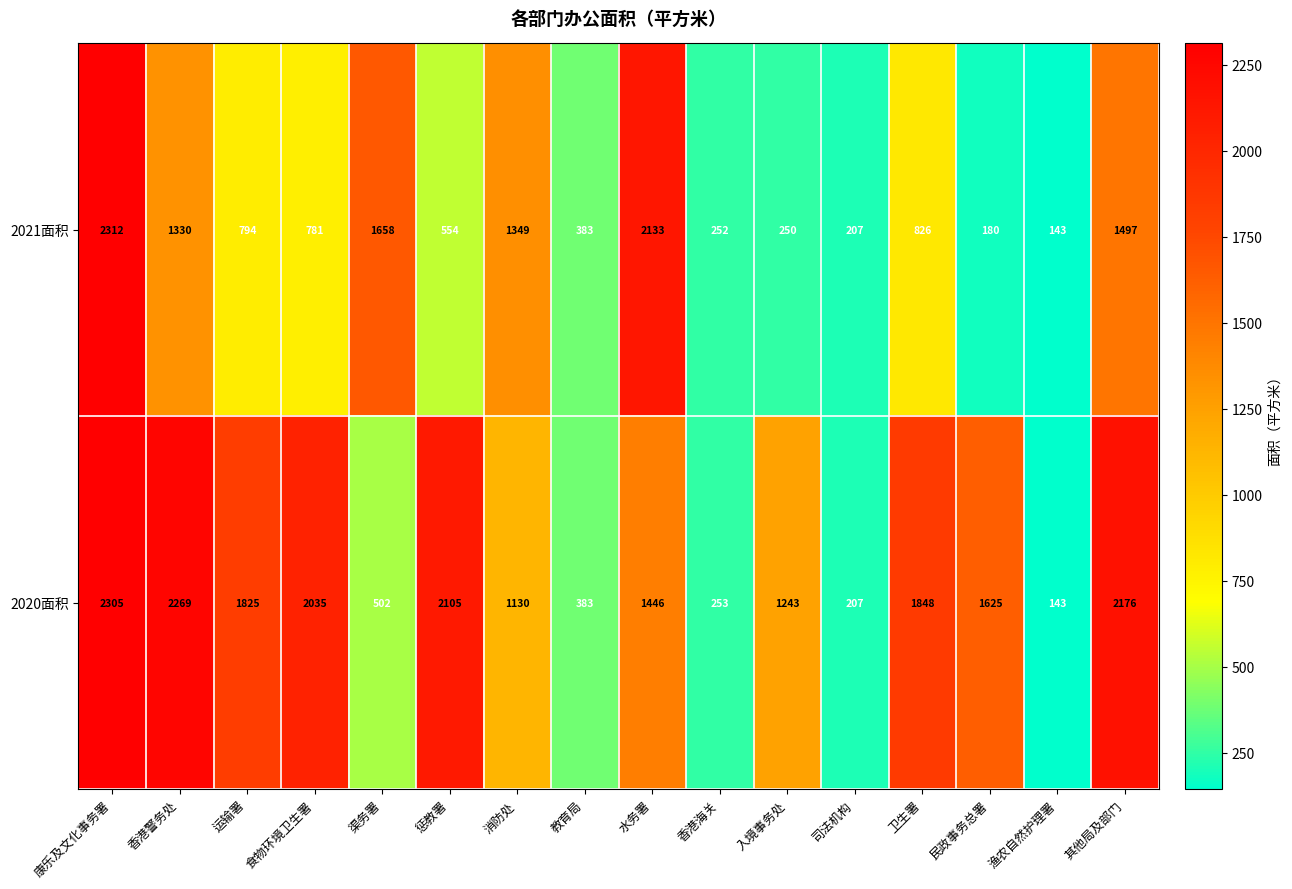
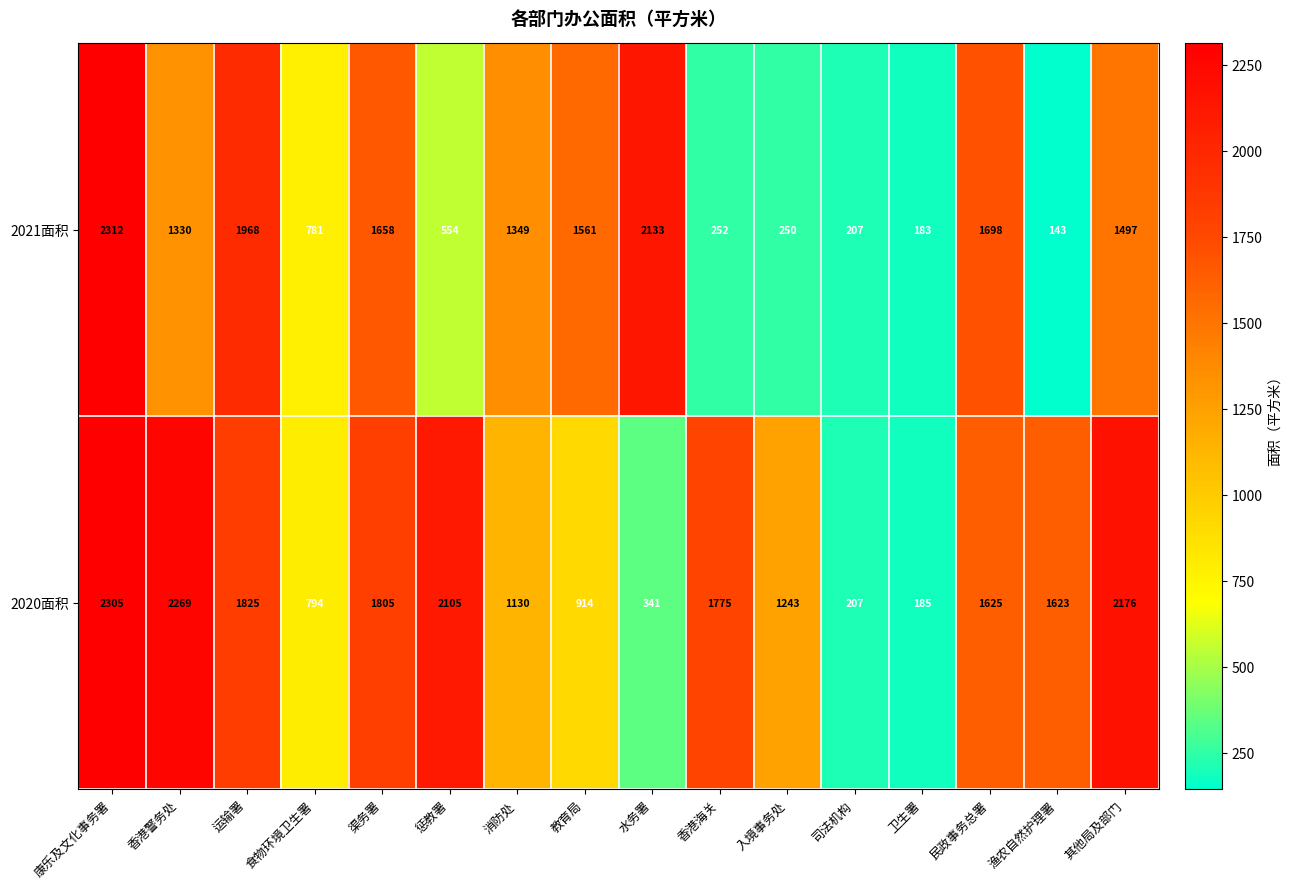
  {
    "2021面积": {
      "康乐及文化事务署": 2312,
      "香港警务处": 1330,
-     "运输署": 794,
+     "运输署": 1968,
      "食物环境卫生署": 781,
      "渠务署": 1658,
      "惩教署": 554,
      "消防处": 1349,
-     "教育局": 383,
+     "教育局": 1561,
      "水务署": 2133,
      "香港海关": 252,
      "入境事务处": 250,
      "司法机构": 207,
-     "卫生署": 826,
-     "民政事务总署": 180,
+     "卫生署": 183,
+     "民政事务总署": 1698,
      "渔农自然护理署": 143,
      "其他局及部门": 1497
    },
    "2020面积": {
      "康乐及文化事务署": 2305,
      "香港警务处": 2269,
      "运输署": 1825,
-     "食物环境卫生署": 2035,
-     "渠务署": 502,
+     "食物环境卫生署": 794,
+     "渠务署": 1805,
      "惩教署": 2105,
      "消防处": 1130,
-     "教育局": 383,
-     "水务署": 1446,
-     "香港海关": 253,
+     "教育局": 914,
+     "水务署": 341,
+     "香港海关": 1775,
      "入境事务处": 1243,
      "司法机构": 207,
-     "卫生署": 1848,
+     "卫生署": 185,
      "民政事务总署": 1625,
-     "渔农自然护理署": 143,
+     "渔农自然护理署": 1623,
      "其他局及部门": 2176
    }
  }
